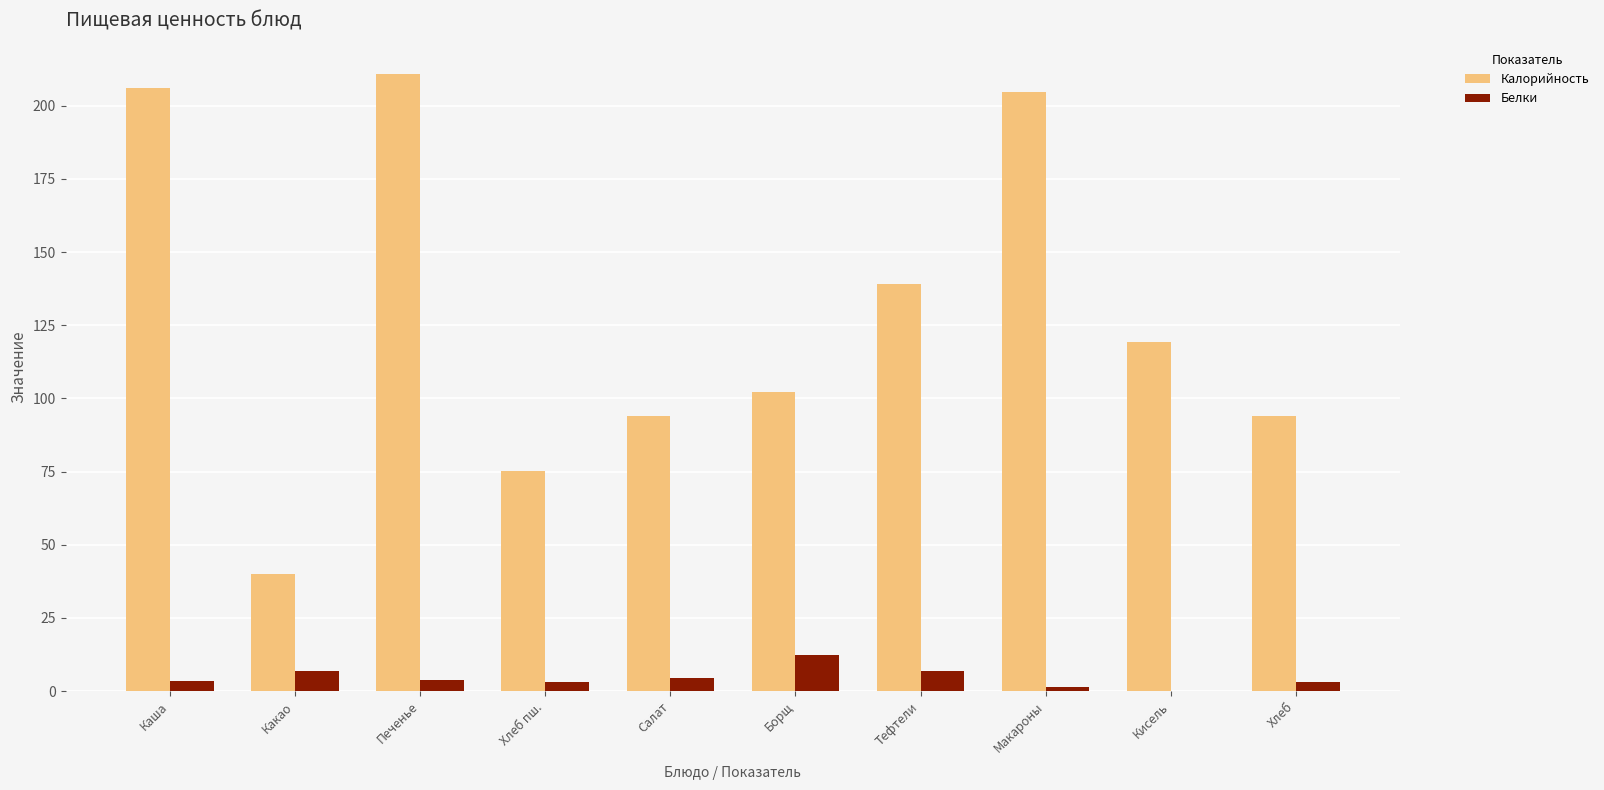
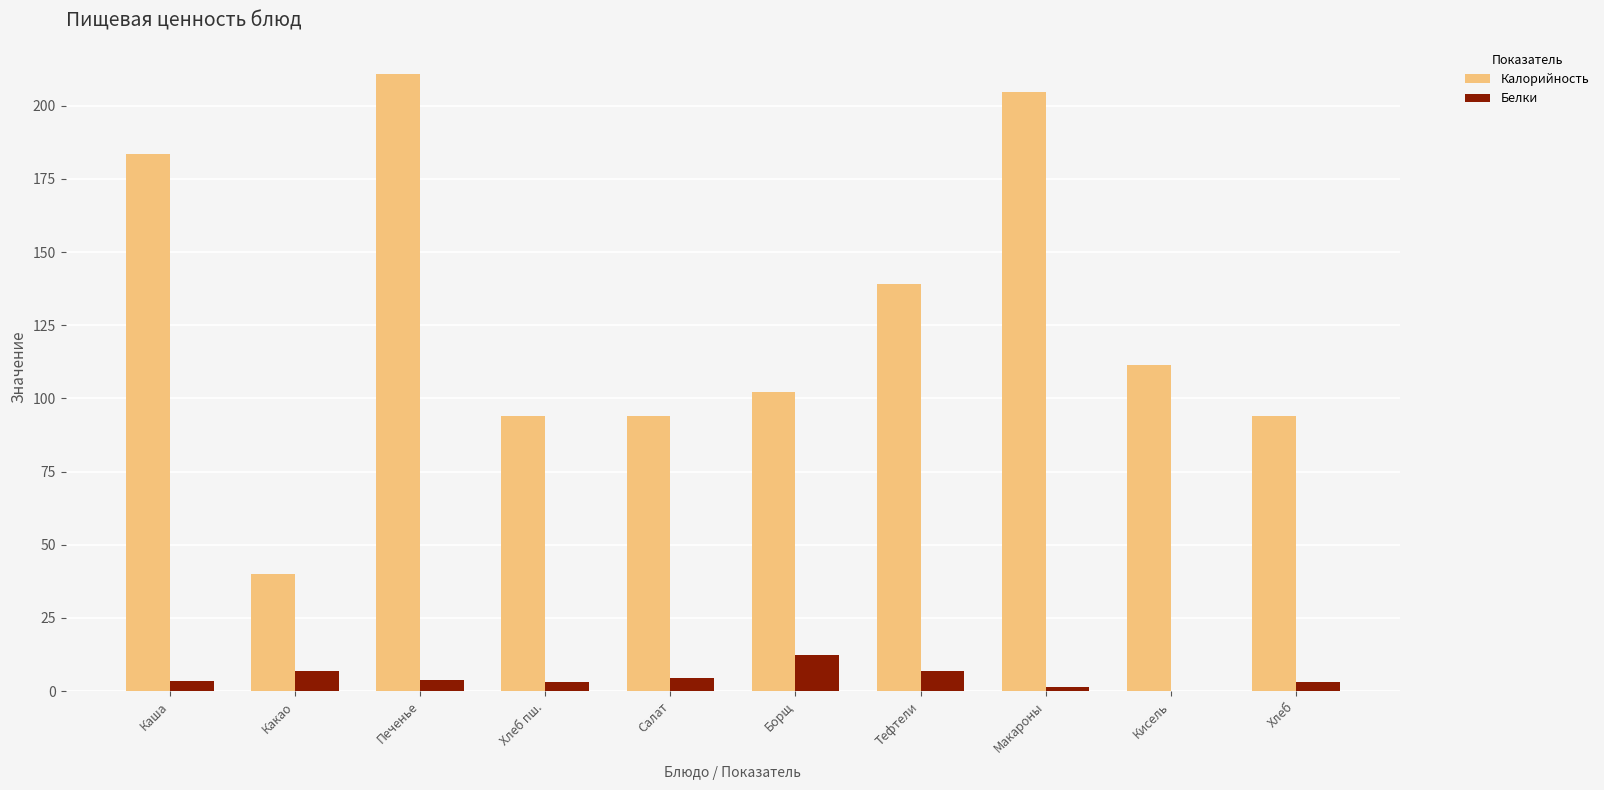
  {
    "Калорийность": {
-     "Каша": 206,
+     "Каша": 183,
      "Какао": 40,
      "Печенье": 211,
-     "Хлеб пш.": 75,
+     "Хлеб пш.": 94,
      "Салат": 94,
      "Борщ": 102,
      "Тефтели": 139,
      "Макароны": 205,
-     "Кисель": 119,
+     "Кисель": 111,
      "Хлеб": 94
    },
    "Белки": {
      "Каша": 3,
      "Какао": 7,
      "Печенье": 4,
      "Хлеб пш.": 3,
      "Салат": 5,
      "Борщ": 12,
      "Тефтели": 7,
      "Макароны": 1,
      "Хлеб": 3
    }
  }
